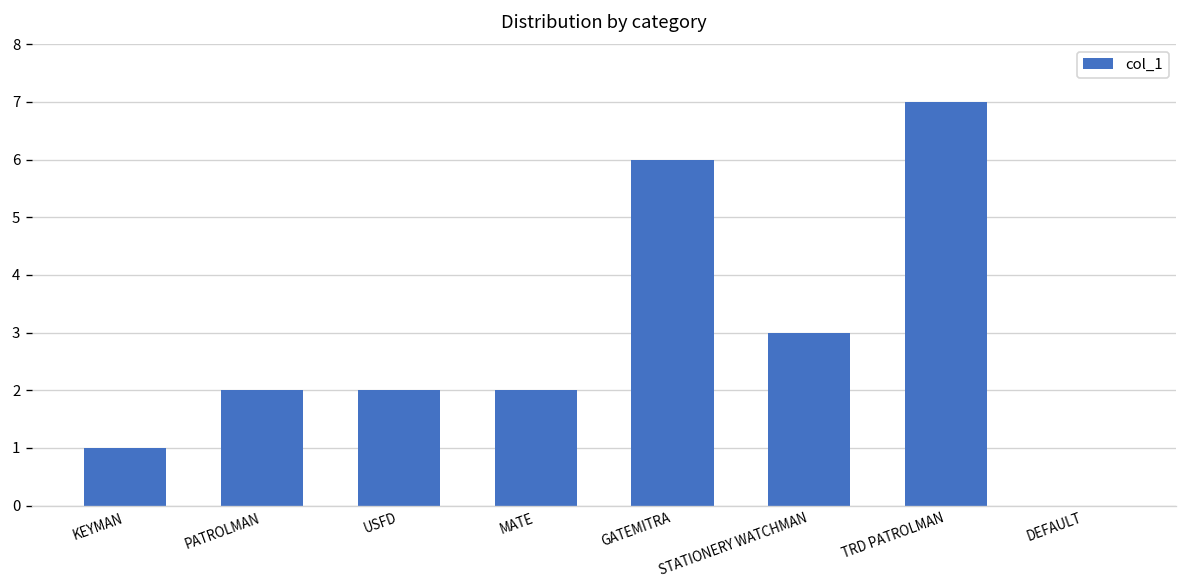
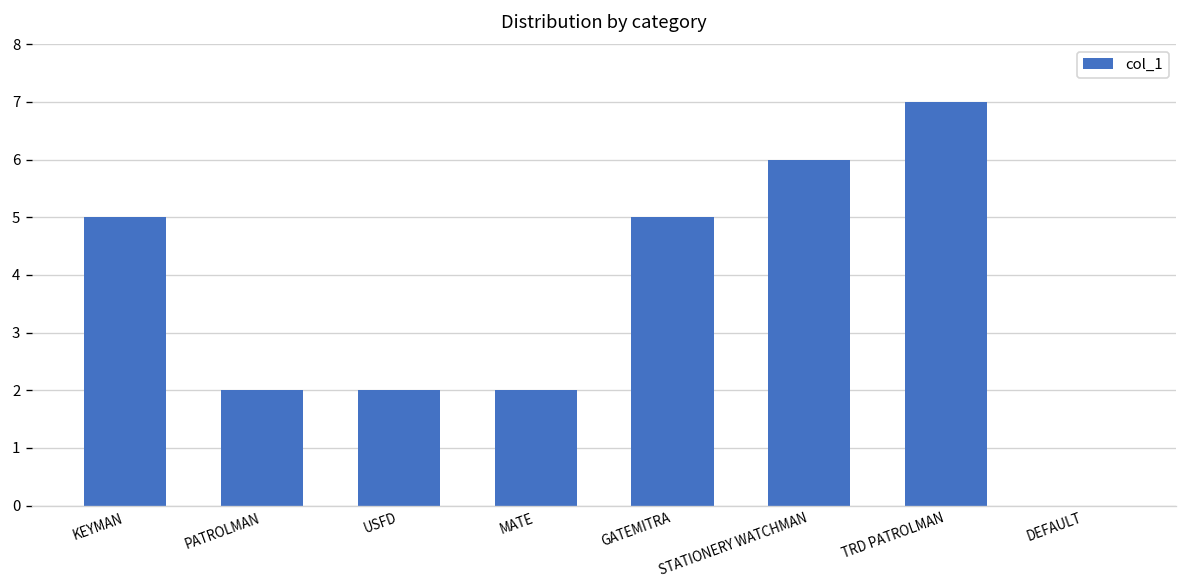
  {
-   "KEYMAN": 1,
+   "KEYMAN": 5,
    "PATROLMAN": 2,
    "USFD": 2,
    "MATE": 2,
-   "GATEMITRA": 6,
-   "STATIONERY WATCHMAN": 3,
+   "GATEMITRA": 5,
+   "STATIONERY WATCHMAN": 6,
    "TRD PATROLMAN": 7,
    "DEFAULT": 0
  }
